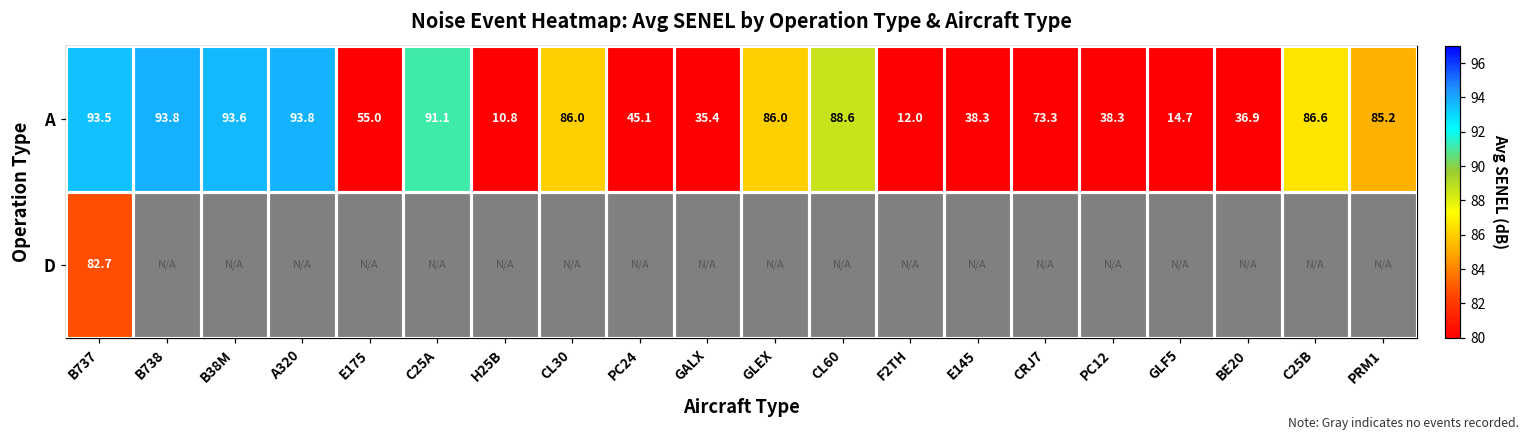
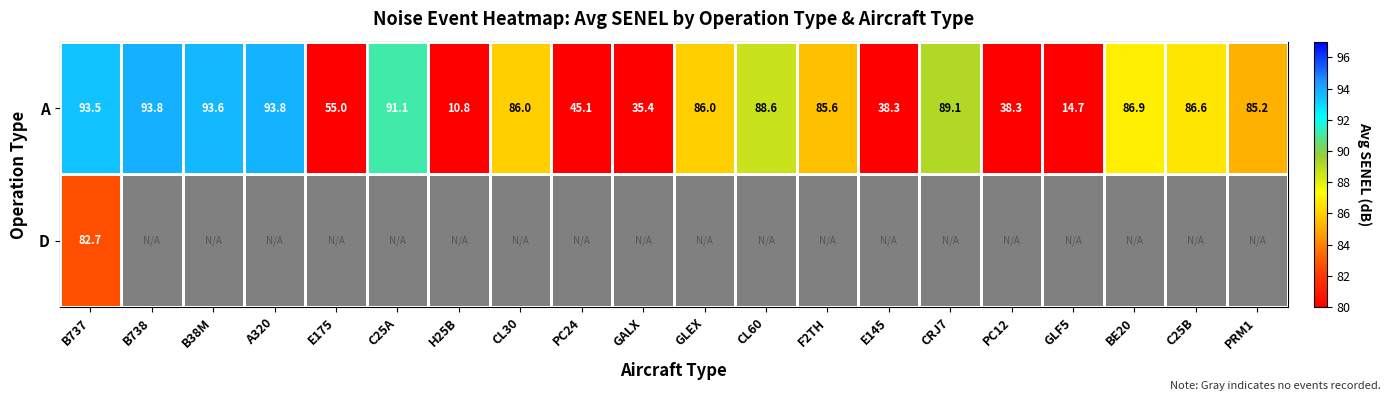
  {
    "A": {
      "B737": 93.5,
      "B738": 93.8,
      "B38M": 93.6,
      "A320": 93.8,
      "E175": 55.0,
      "C25A": 91.1,
      "H25B": 10.8,
      "CL30": 86.0,
      "PC24": 45.1,
      "GALX": 35.4,
      "GLEX": 86.0,
      "CL60": 88.6,
-     "F2TH": 12.0,
+     "F2TH": 85.6,
      "E145": 38.3,
-     "CRJ7": 73.3,
+     "CRJ7": 89.1,
      "PC12": 38.3,
      "GLF5": 14.7,
-     "BE20": 36.9,
+     "BE20": 86.9,
      "C25B": 86.6,
      "PRM1": 85.2
    },
    "D": {
      "B737": 82.7
    }
  }
